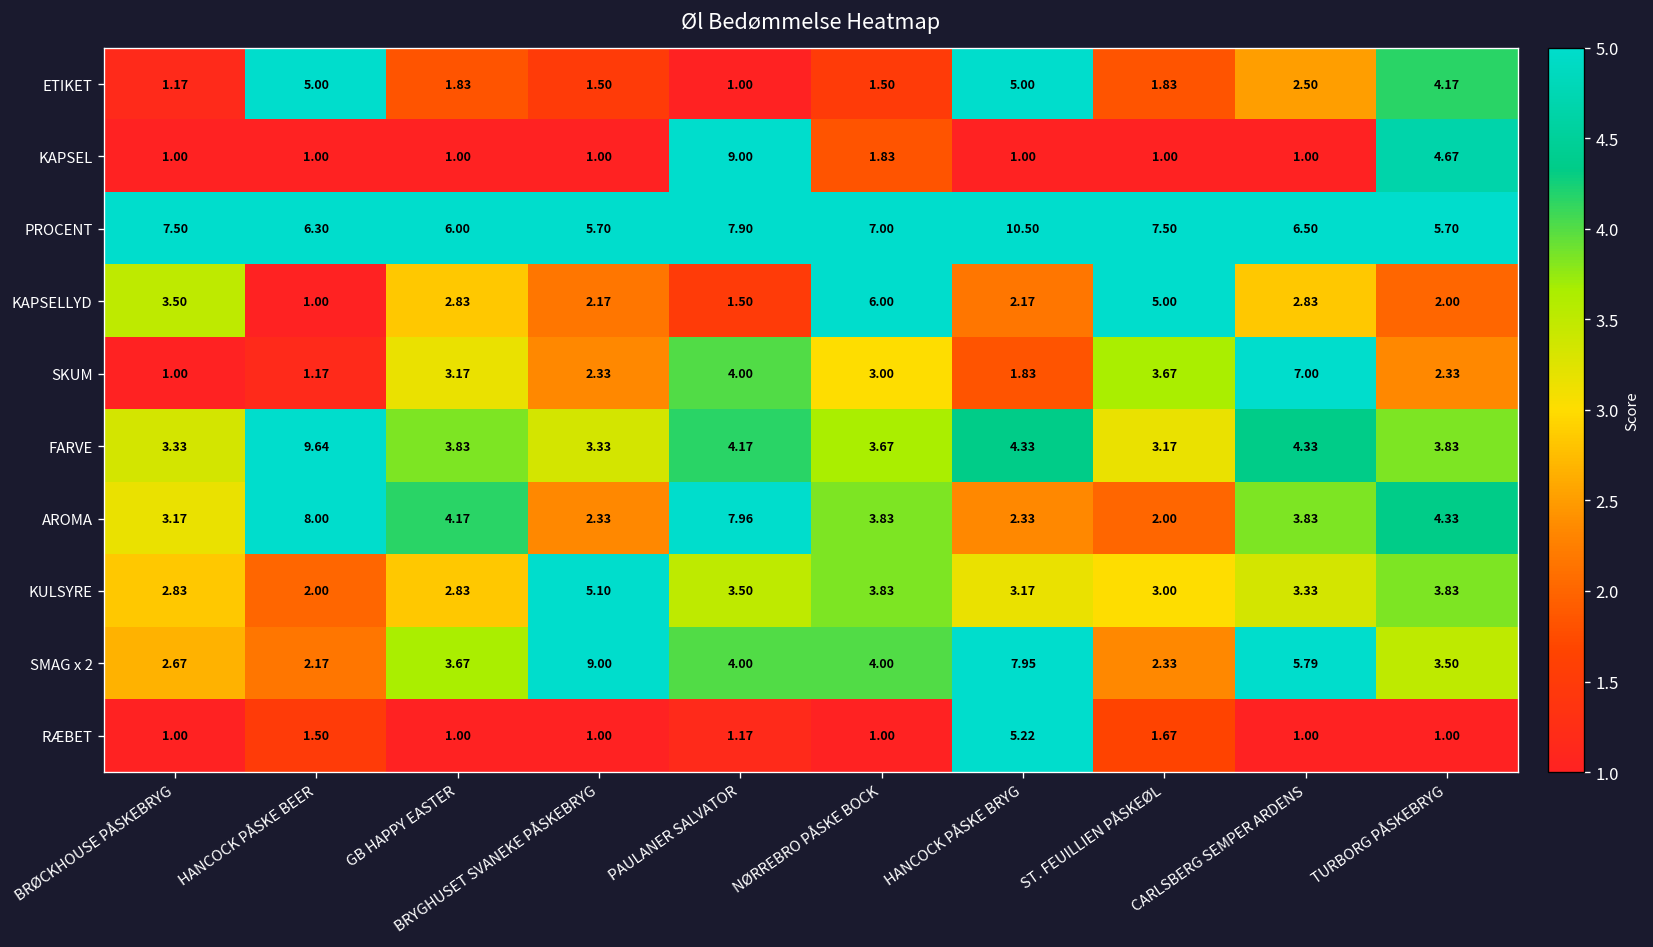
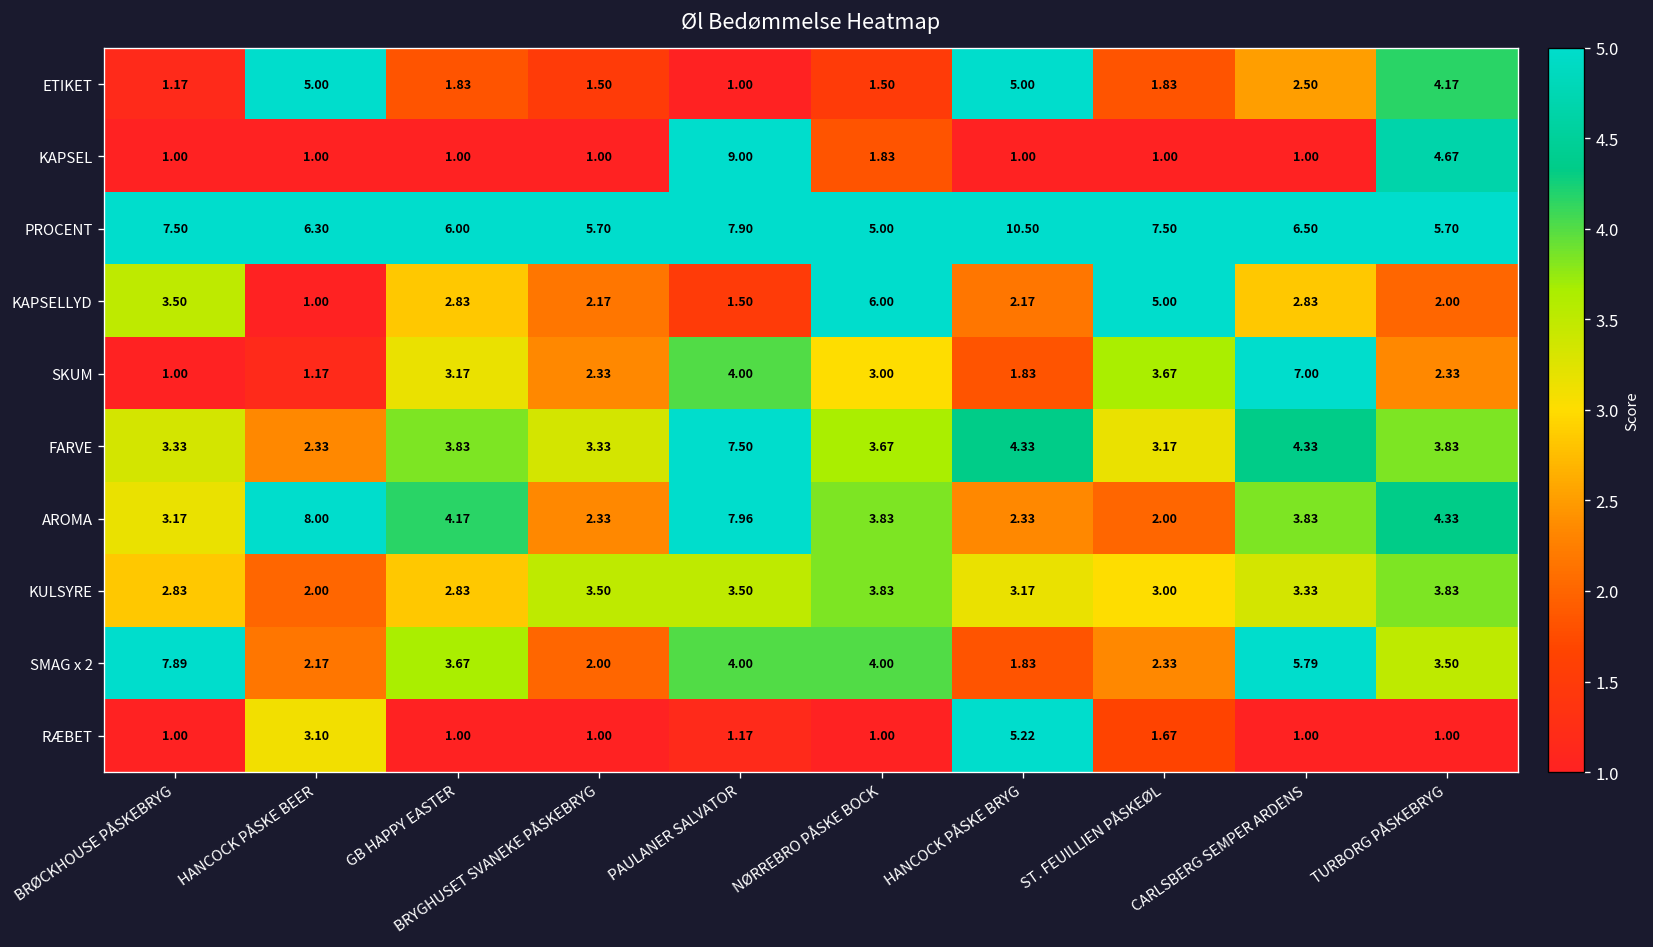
  {
    "ETIKET": {
      "BRØCKHOUSE PÅSKEBRYG": 1.17,
      "HANCOCK PÅSKE BEER": 5.00,
      "GB HAPPY EASTER": 1.83,
      "BRYGHUSET SVANEKE PÅSKEBRYG": 1.50,
      "PAULANER SALVATOR": 1.00,
      "NØRREBRO PÅSKE BOCK": 1.50,
      "HANCOCK PÅSKE BRYG": 5.00,
      "ST. FEUILLIEN PÅSKEØL": 1.83,
      "CARLSBERG SEMPER ARDENS": 2.50,
      "TURBORG PÅSKEBRYG": 4.17
    },
    "KAPSEL": {
      "BRØCKHOUSE PÅSKEBRYG": 1.00,
      "HANCOCK PÅSKE BEER": 1.00,
      "GB HAPPY EASTER": 1.00,
      "BRYGHUSET SVANEKE PÅSKEBRYG": 1.00,
      "PAULANER SALVATOR": 9.00,
      "NØRREBRO PÅSKE BOCK": 1.83,
      "HANCOCK PÅSKE BRYG": 1.00,
      "ST. FEUILLIEN PÅSKEØL": 1.00,
      "CARLSBERG SEMPER ARDENS": 1.00,
      "TURBORG PÅSKEBRYG": 4.67
    },
    "PROCENT": {
      "BRØCKHOUSE PÅSKEBRYG": 7.50,
      "HANCOCK PÅSKE BEER": 6.30,
      "GB HAPPY EASTER": 6.00,
      "BRYGHUSET SVANEKE PÅSKEBRYG": 5.70,
      "PAULANER SALVATOR": 7.90,
-     "NØRREBRO PÅSKE BOCK": 7.00,
+     "NØRREBRO PÅSKE BOCK": 5.00,
      "HANCOCK PÅSKE BRYG": 10.50,
      "ST. FEUILLIEN PÅSKEØL": 7.50,
      "CARLSBERG SEMPER ARDENS": 6.50,
      "TURBORG PÅSKEBRYG": 5.70
    },
    "KAPSELLYD": {
      "BRØCKHOUSE PÅSKEBRYG": 3.50,
      "HANCOCK PÅSKE BEER": 1.00,
      "GB HAPPY EASTER": 2.83,
      "BRYGHUSET SVANEKE PÅSKEBRYG": 2.17,
      "PAULANER SALVATOR": 1.50,
      "NØRREBRO PÅSKE BOCK": 6.00,
      "HANCOCK PÅSKE BRYG": 2.17,
      "ST. FEUILLIEN PÅSKEØL": 5.00,
      "CARLSBERG SEMPER ARDENS": 2.83,
      "TURBORG PÅSKEBRYG": 2.00
    },
    "SKUM": {
      "BRØCKHOUSE PÅSKEBRYG": 1.00,
      "HANCOCK PÅSKE BEER": 1.17,
      "GB HAPPY EASTER": 3.17,
      "BRYGHUSET SVANEKE PÅSKEBRYG": 2.33,
      "PAULANER SALVATOR": 4.00,
      "NØRREBRO PÅSKE BOCK": 3.00,
      "HANCOCK PÅSKE BRYG": 1.83,
      "ST. FEUILLIEN PÅSKEØL": 3.67,
      "CARLSBERG SEMPER ARDENS": 7.00,
      "TURBORG PÅSKEBRYG": 2.33
    },
    "FARVE": {
      "BRØCKHOUSE PÅSKEBRYG": 3.33,
-     "HANCOCK PÅSKE BEER": 9.64,
+     "HANCOCK PÅSKE BEER": 2.33,
      "GB HAPPY EASTER": 3.83,
      "BRYGHUSET SVANEKE PÅSKEBRYG": 3.33,
-     "PAULANER SALVATOR": 4.17,
+     "PAULANER SALVATOR": 7.50,
      "NØRREBRO PÅSKE BOCK": 3.67,
      "HANCOCK PÅSKE BRYG": 4.33,
      "ST. FEUILLIEN PÅSKEØL": 3.17,
      "CARLSBERG SEMPER ARDENS": 4.33,
      "TURBORG PÅSKEBRYG": 3.83
    },
    "AROMA": {
      "BRØCKHOUSE PÅSKEBRYG": 3.17,
      "HANCOCK PÅSKE BEER": 8.00,
      "GB HAPPY EASTER": 4.17,
      "BRYGHUSET SVANEKE PÅSKEBRYG": 2.33,
      "PAULANER SALVATOR": 7.96,
      "NØRREBRO PÅSKE BOCK": 3.83,
      "HANCOCK PÅSKE BRYG": 2.33,
      "ST. FEUILLIEN PÅSKEØL": 2.00,
      "CARLSBERG SEMPER ARDENS": 3.83,
      "TURBORG PÅSKEBRYG": 4.33
    },
    "KULSYRE": {
      "BRØCKHOUSE PÅSKEBRYG": 2.83,
      "HANCOCK PÅSKE BEER": 2.00,
      "GB HAPPY EASTER": 2.83,
-     "BRYGHUSET SVANEKE PÅSKEBRYG": 5.10,
+     "BRYGHUSET SVANEKE PÅSKEBRYG": 3.50,
      "PAULANER SALVATOR": 3.50,
      "NØRREBRO PÅSKE BOCK": 3.83,
      "HANCOCK PÅSKE BRYG": 3.17,
      "ST. FEUILLIEN PÅSKEØL": 3.00,
      "CARLSBERG SEMPER ARDENS": 3.33,
      "TURBORG PÅSKEBRYG": 3.83
    },
    "SMAG x 2": {
-     "BRØCKHOUSE PÅSKEBRYG": 2.67,
+     "BRØCKHOUSE PÅSKEBRYG": 7.89,
      "HANCOCK PÅSKE BEER": 2.17,
      "GB HAPPY EASTER": 3.67,
-     "BRYGHUSET SVANEKE PÅSKEBRYG": 9.00,
+     "BRYGHUSET SVANEKE PÅSKEBRYG": 2.00,
      "PAULANER SALVATOR": 4.00,
      "NØRREBRO PÅSKE BOCK": 4.00,
-     "HANCOCK PÅSKE BRYG": 7.95,
+     "HANCOCK PÅSKE BRYG": 1.83,
      "ST. FEUILLIEN PÅSKEØL": 2.33,
      "CARLSBERG SEMPER ARDENS": 5.79,
      "TURBORG PÅSKEBRYG": 3.50
    },
    "RÆBET": {
      "BRØCKHOUSE PÅSKEBRYG": 1.00,
-     "HANCOCK PÅSKE BEER": 1.50,
+     "HANCOCK PÅSKE BEER": 3.10,
      "GB HAPPY EASTER": 1.00,
      "BRYGHUSET SVANEKE PÅSKEBRYG": 1.00,
      "PAULANER SALVATOR": 1.17,
      "NØRREBRO PÅSKE BOCK": 1.00,
      "HANCOCK PÅSKE BRYG": 5.22,
      "ST. FEUILLIEN PÅSKEØL": 1.67,
      "CARLSBERG SEMPER ARDENS": 1.00,
      "TURBORG PÅSKEBRYG": 1.00
    }
  }
